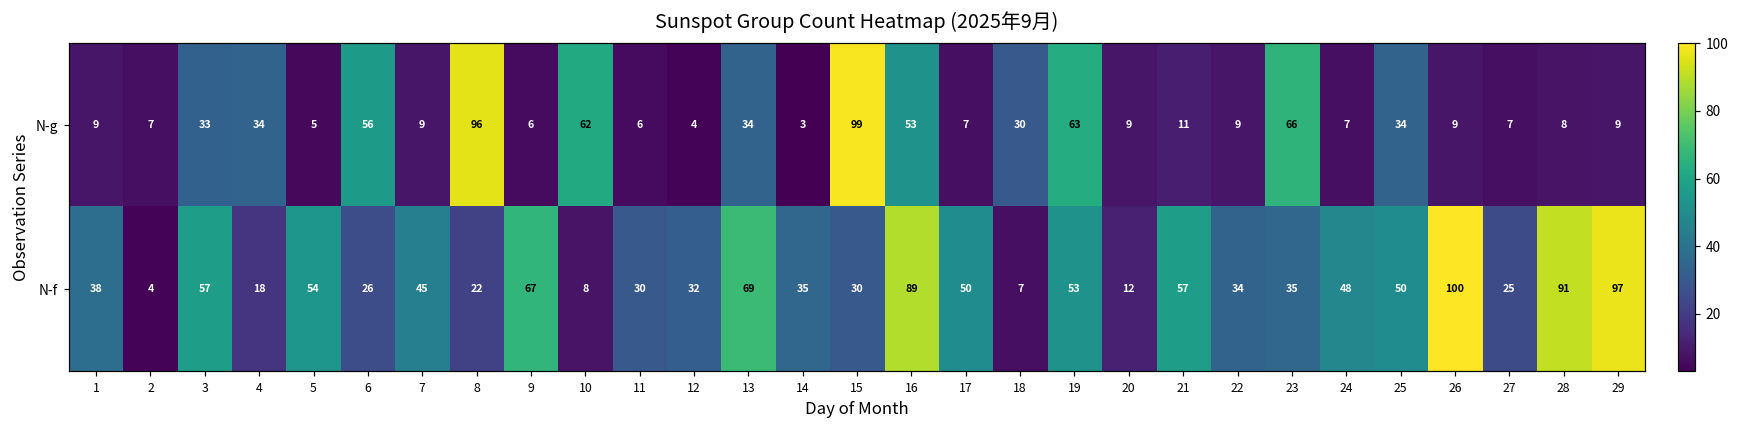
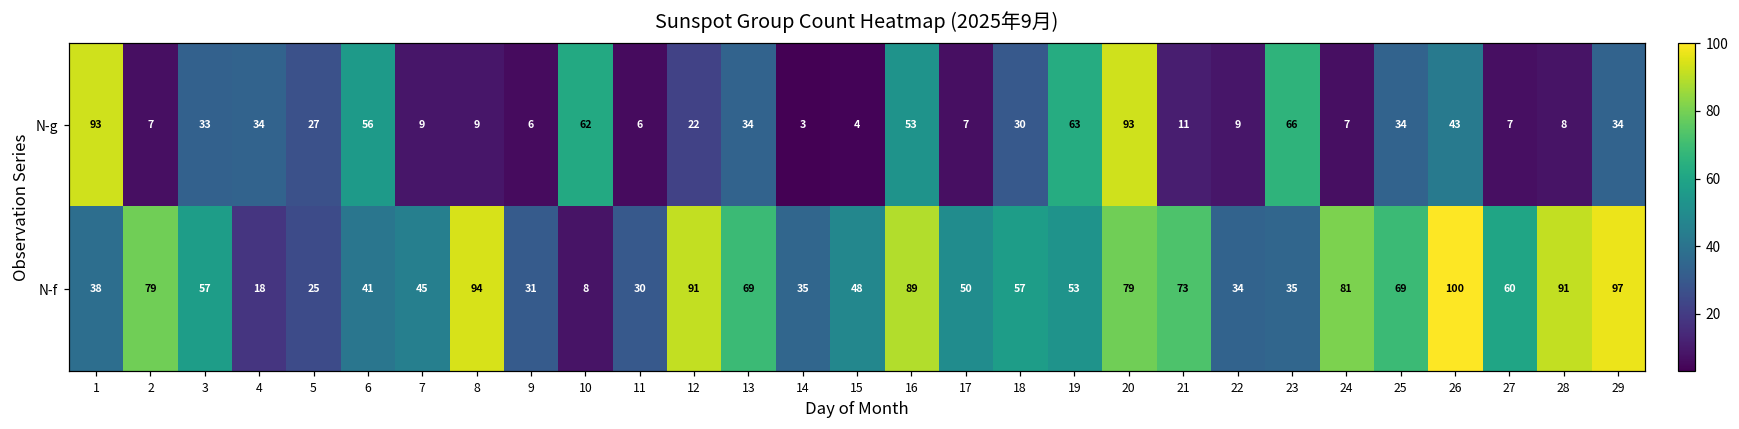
  {
    "N-g": {
-     "1": 9,
+     "1": 93,
      "2": 7,
      "3": 33,
      "4": 34,
-     "5": 5,
+     "5": 27,
      "6": 56,
      "7": 9,
-     "8": 96,
+     "8": 9,
      "9": 6,
      "10": 62,
      "11": 6,
-     "12": 4,
+     "12": 22,
      "13": 34,
      "14": 3,
-     "15": 99,
+     "15": 4,
      "16": 53,
      "17": 7,
      "18": 30,
      "19": 63,
-     "20": 9,
+     "20": 93,
      "21": 11,
      "22": 9,
      "23": 66,
      "24": 7,
      "25": 34,
-     "26": 9,
+     "26": 43,
      "27": 7,
      "28": 8,
-     "29": 9
+     "29": 34
    },
    "N-f": {
      "1": 38,
-     "2": 4,
+     "2": 79,
      "3": 57,
      "4": 18,
-     "5": 54,
-     "6": 26,
+     "5": 25,
+     "6": 41,
      "7": 45,
-     "8": 22,
-     "9": 67,
+     "8": 94,
+     "9": 31,
      "10": 8,
      "11": 30,
-     "12": 32,
+     "12": 91,
      "13": 69,
      "14": 35,
-     "15": 30,
+     "15": 48,
      "16": 89,
      "17": 50,
-     "18": 7,
+     "18": 57,
      "19": 53,
-     "20": 12,
-     "21": 57,
+     "20": 79,
+     "21": 73,
      "22": 34,
      "23": 35,
-     "24": 48,
-     "25": 50,
+     "24": 81,
+     "25": 69,
      "26": 100,
-     "27": 25,
+     "27": 60,
      "28": 91,
      "29": 97
    }
  }
